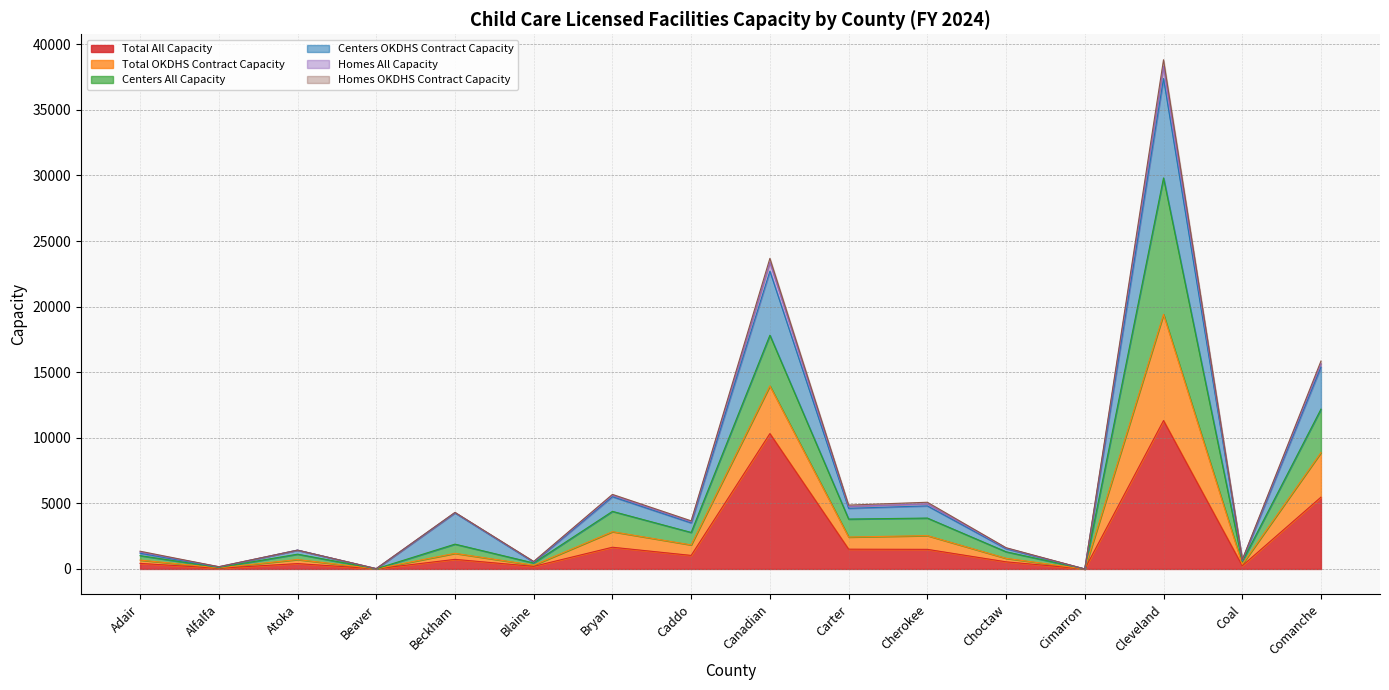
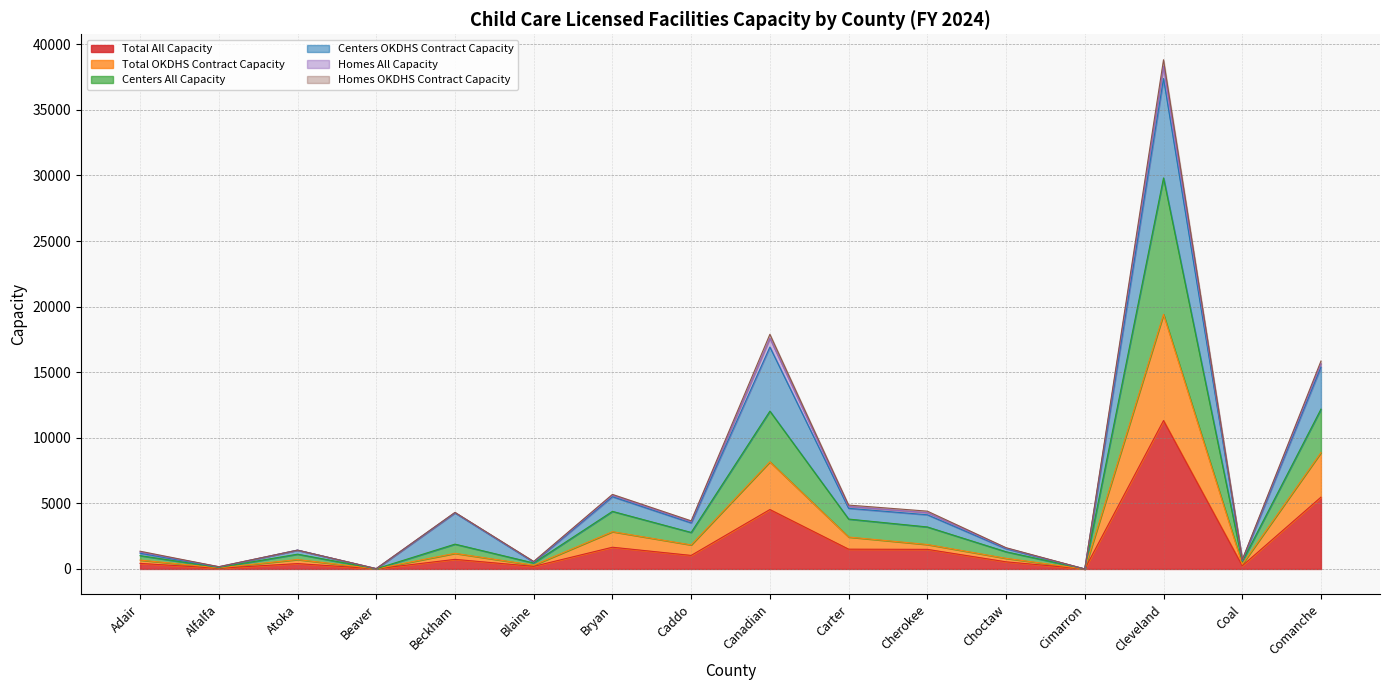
  {
    "Total All Capacity": {
      "Adair": 400,
      "Atoka": 400,
      "Beckham": 700,
      "Bryan": 1700,
      "Caddo": 1000,
-     "Canadian": 10300,
+     "Canadian": 4500,
      "Carter": 1500,
      "Cherokee": 1500,
      "Choctaw": 500,
      "Cleveland": 11300,
      "Comanche": 5500
    },
    "Total OKDHS Contract Capacity": {
      "Adair": 300,
      "Atoka": 300,
      "Beckham": 500,
      "Bryan": 1200,
      "Caddo": 800,
      "Canadian": 3600,
      "Carter": 900,
-     "Cherokee": 1000,
+     "Cherokee": 400,
      "Choctaw": 300,
      "Cleveland": 8100,
      "Comanche": 3400
    },
    "Centers All Capacity": {
      "Atoka": 400,
      "Beckham": 700,
      "Bryan": 1500,
      "Caddo": 1000,
      "Canadian": 3900,
      "Carter": 1400,
      "Cherokee": 1300,
      "Choctaw": 500,
      "Cleveland": 10400,
      "Comanche": 3300
    },
    "Centers OKDHS Contract Capacity": {
      "Canadian": 4900,
      "Cleveland": 7600,
      "Comanche": 3200
    }
  }
